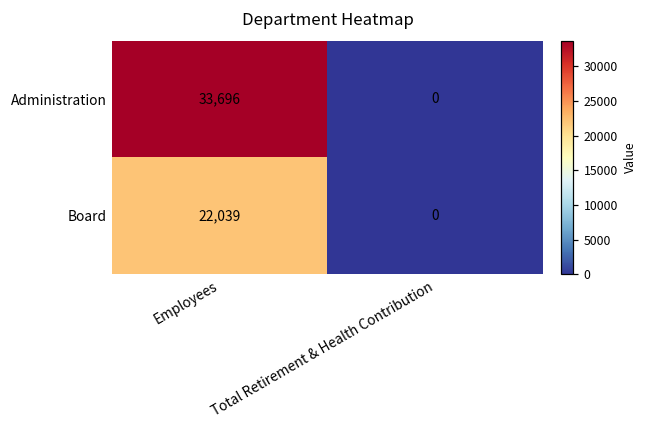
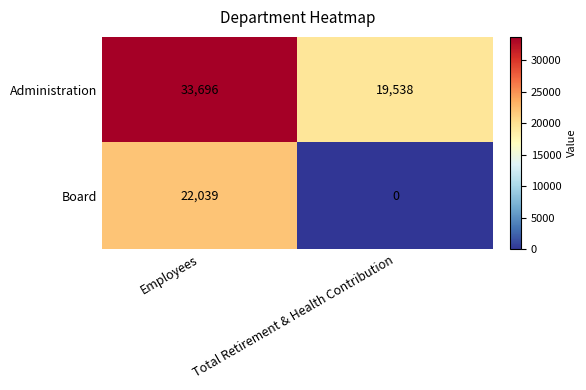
  {
    "Administration": {
      "Employees": "33,696",
-     "Total Retirement & Health Contribution": "0"
+     "Total Retirement & Health Contribution": "19,538"
    },
    "Board": {
      "Employees": "22,039",
      "Total Retirement & Health Contribution": "0"
    }
  }
